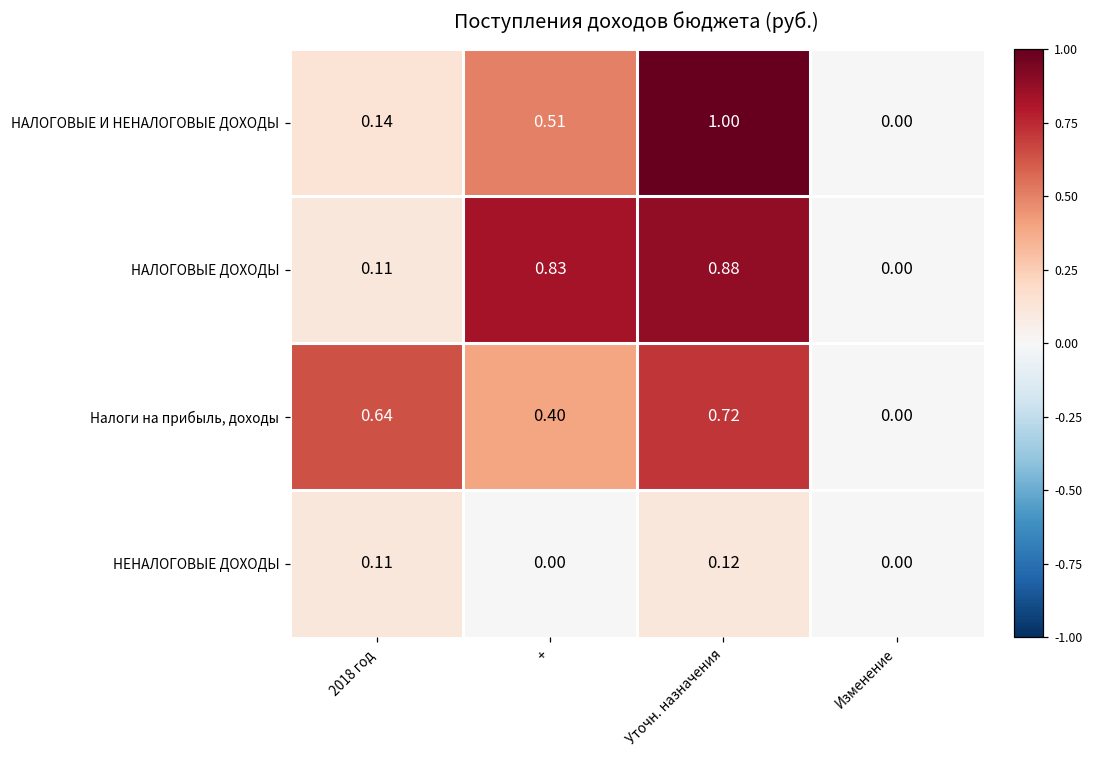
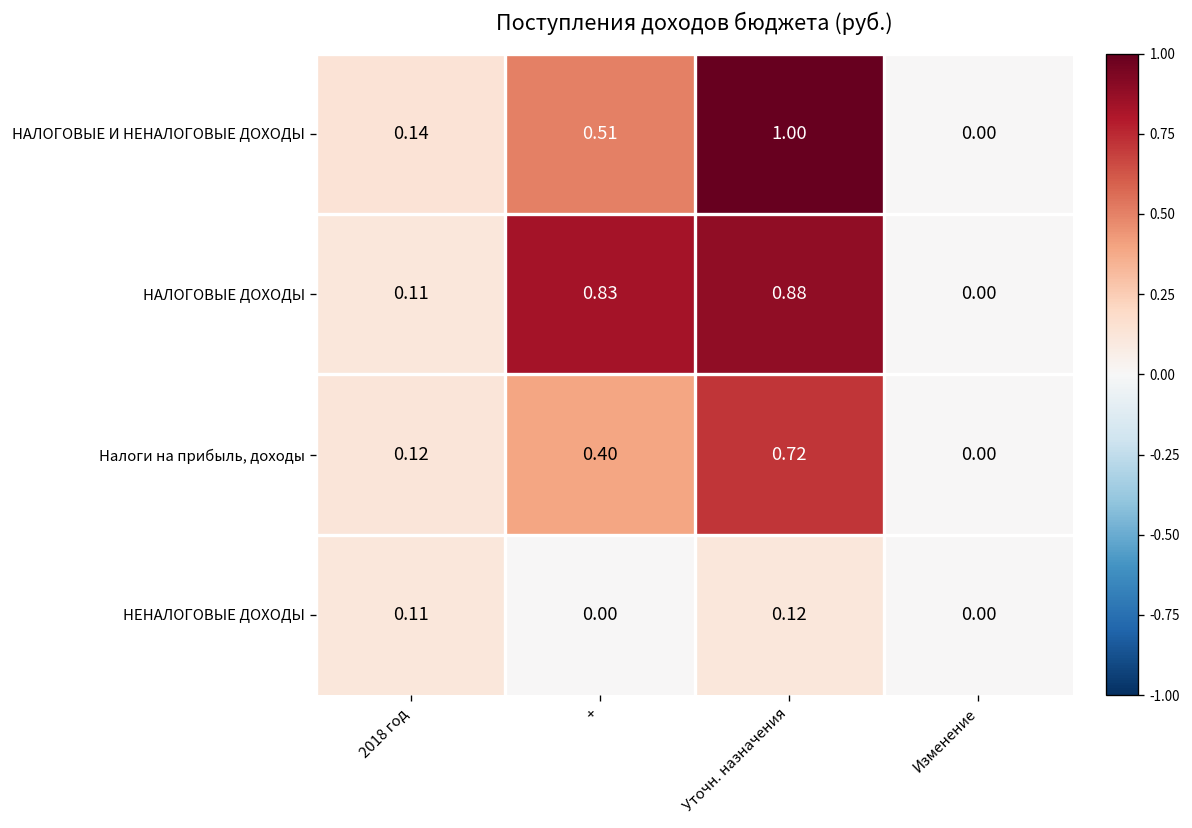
  {
    "НАЛОГОВЫЕ И НЕНАЛОГОВЫЕ ДОХОДЫ": {
      "2018 год": 0.14,
      "+": 0.51,
      "Уточн. назначения": 1.00,
      "Изменение": 0.00
    },
    "НАЛОГОВЫЕ ДОХОДЫ": {
      "2018 год": 0.11,
      "+": 0.83,
      "Уточн. назначения": 0.88,
      "Изменение": 0.00
    },
    "Налоги на прибыль, доходы": {
-     "2018 год": 0.64,
+     "2018 год": 0.12,
      "+": 0.40,
      "Уточн. назначения": 0.72,
      "Изменение": 0.00
    },
    "НЕНАЛОГОВЫЕ ДОХОДЫ": {
      "2018 год": 0.11,
      "+": 0.00,
      "Уточн. назначения": 0.12,
      "Изменение": 0.00
    }
  }
